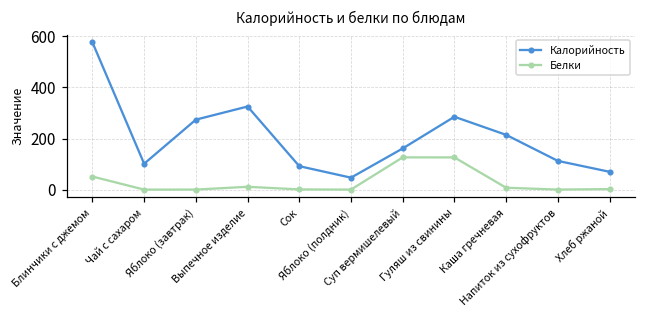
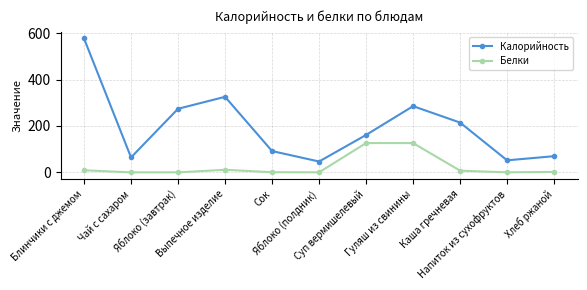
  {
    "Калорийность": {
      "Блинчики с джемом": 580,
-     "Чай с сахаром": 100,
+     "Чай с сахаром": 60,
      "Яблоко (завтрак)": 270,
      "Выпечное изделие": 330,
      "Сок": 90,
      "Яблоко (полдник)": 50,
      "Суп вермишелевый": 160,
      "Гуляш из свинины": 290,
      "Каша гречневая": 210,
-     "Напиток из сухофруктов": 110,
+     "Напиток из сухофруктов": 50,
      "Хлеб ржаной": 70
    },
    "Белки": {
-     "Блинчики с джемом": 50,
+     "Блинчики с джемом": 10,
      "Чай с сахаром": 0,
      "Яблоко (завтрак)": 0,
      "Выпечное изделие": 10,
      "Сок": 0,
      "Яблоко (полдник)": 0,
      "Суп вермишелевый": 130,
      "Гуляш из свинины": 130,
      "Каша гречневая": 10,
      "Напиток из сухофруктов": 0,
      "Хлеб ржаной": 0
    }
  }
